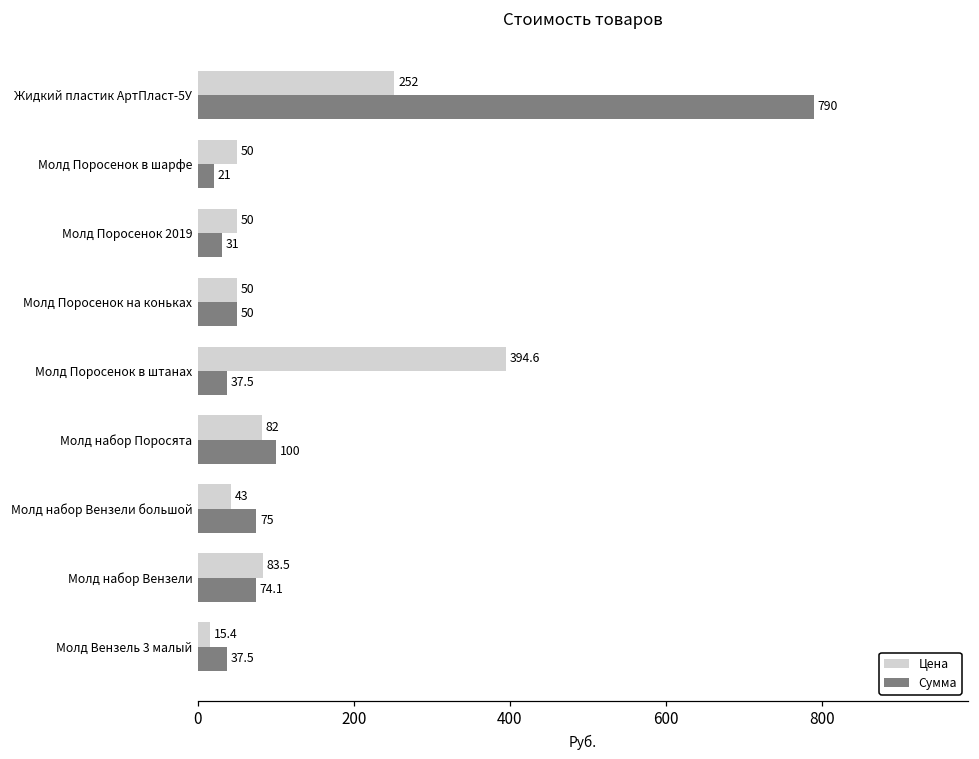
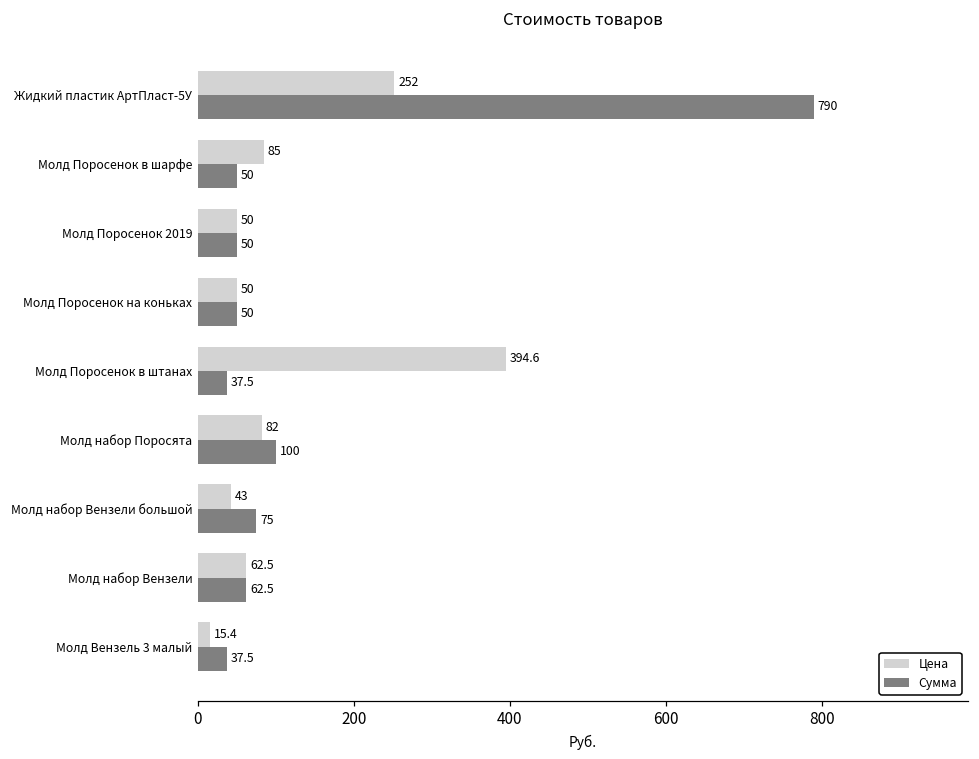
  {
    "Цена": {
      "Жидкий пластик АртПласт-5У": 252,
-     "Молд Поросенок в шарфе": 50,
+     "Молд Поросенок в шарфе": 85,
      "Молд Поросенок 2019": 50,
      "Молд Поросенок на коньках": 50,
      "Молд Поросенок в штанах": 394.6,
      "Молд набор Поросята": 82,
      "Молд набор Вензели большой": 43,
-     "Молд набор Вензели": 83.5,
+     "Молд набор Вензели": 62.5,
      "Молд Вензель 3 малый": 15.4
    },
    "Сумма": {
      "Жидкий пластик АртПласт-5У": 790,
-     "Молд Поросенок в шарфе": 21,
-     "Молд Поросенок 2019": 31,
+     "Молд Поросенок в шарфе": 50,
+     "Молд Поросенок 2019": 50,
      "Молд Поросенок на коньках": 50,
      "Молд Поросенок в штанах": 37.5,
      "Молд набор Поросята": 100,
      "Молд набор Вензели большой": 75,
-     "Молд набор Вензели": 74.1,
+     "Молд набор Вензели": 62.5,
      "Молд Вензель 3 малый": 37.5
    }
  }
